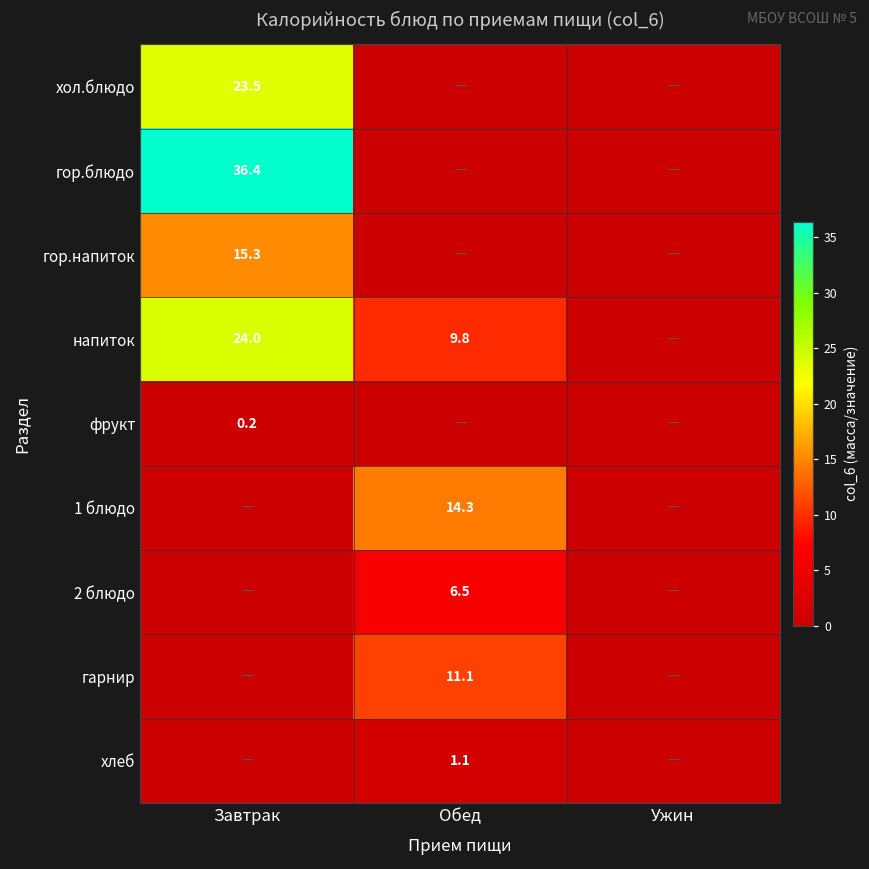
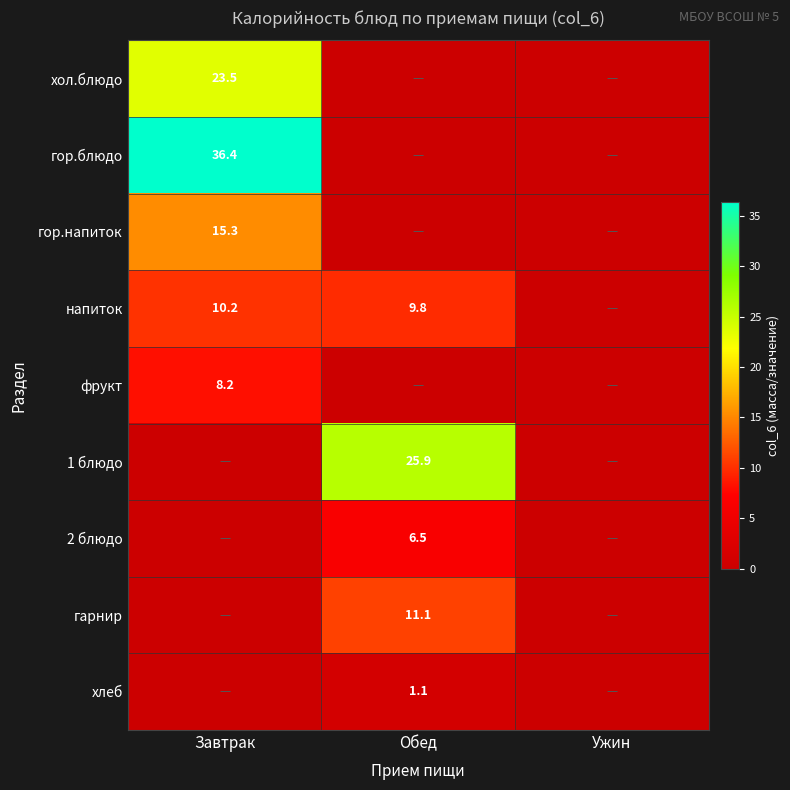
  {
    "хол.блюдо": {
      "Завтрак": 23.5
    },
    "гор.блюдо": {
      "Завтрак": 36.4
    },
    "гор.напиток": {
      "Завтрак": 15.3
    },
    "напиток": {
-     "Завтрак": 24.0,
+     "Завтрак": 10.2,
      "Обед": 9.8
    },
    "фрукт": {
-     "Завтрак": 0.2
+     "Завтрак": 8.2
    },
    "1 блюдо": {
-     "Обед": 14.3
+     "Обед": 25.9
    },
    "2 блюдо": {
      "Обед": 6.5
    },
    "гарнир": {
      "Обед": 11.1
    },
    "хлеб": {
      "Обед": 1.1
    }
  }
